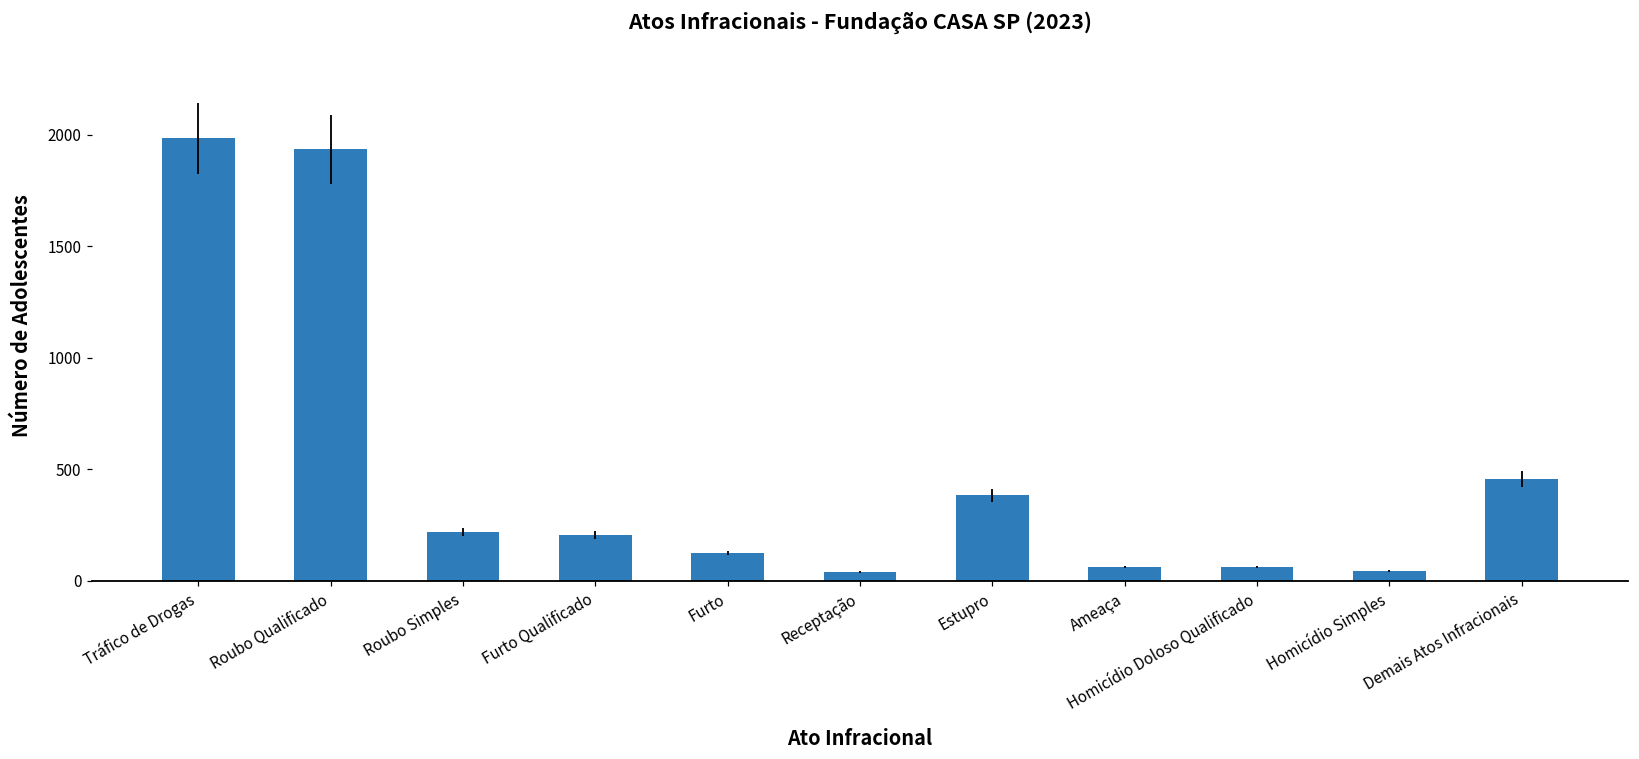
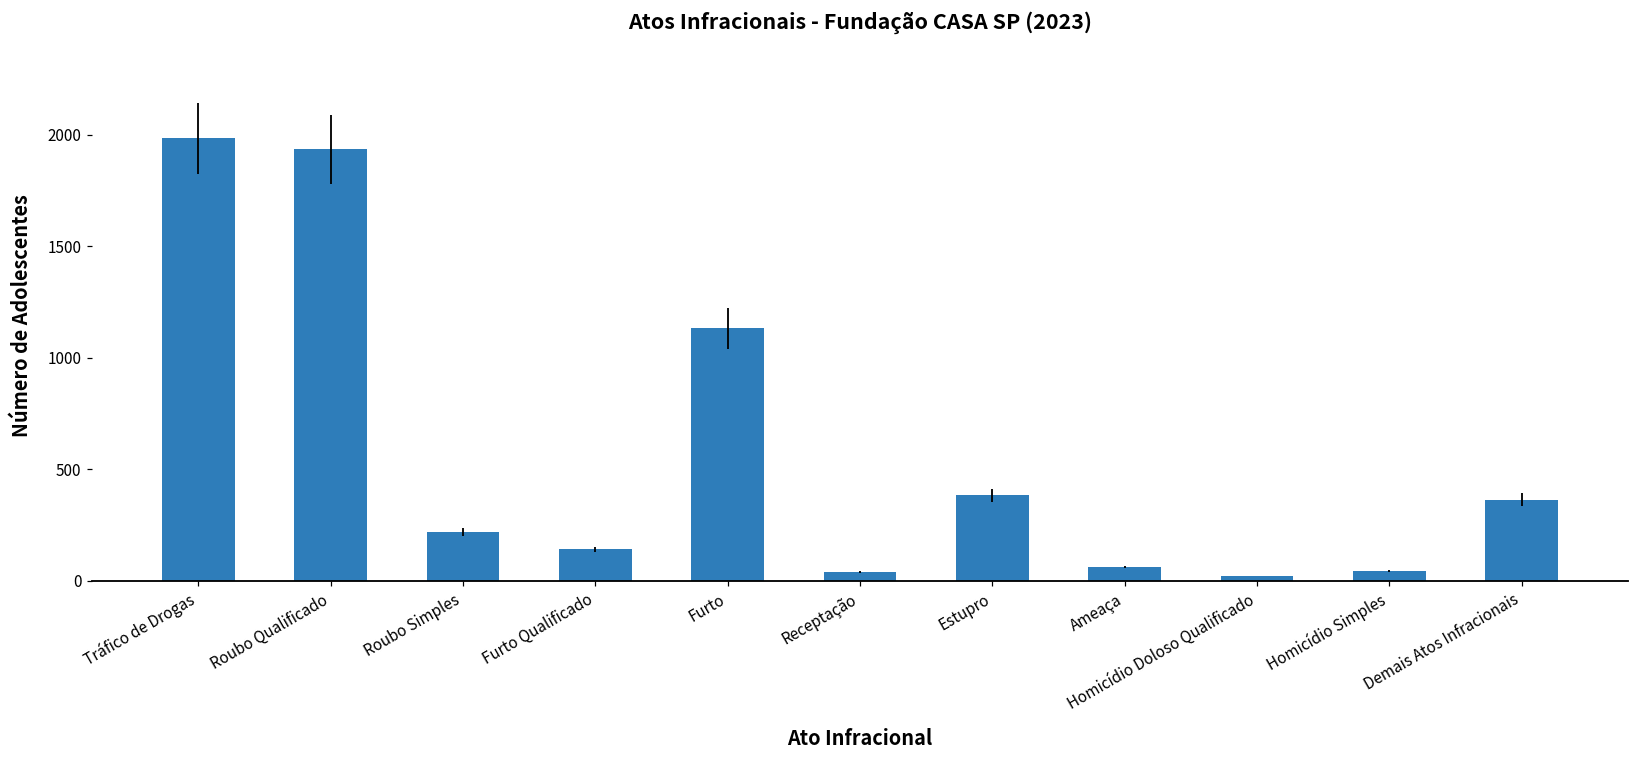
  {
    "Tráfico de Drogas": 1980,
    "Roubo Qualificado": 1940,
    "Roubo Simples": 220,
-   "Furto Qualificado": 210,
-   "Furto": 120,
+   "Furto Qualificado": 140,
+   "Furto": 1130,
    "Receptação": 40,
    "Estupro": 380,
    "Ameaça": 60,
-   "Homicídio Doloso Qualificado": 60,
+   "Homicídio Doloso Qualificado": 20,
    "Homicídio Simples": 40,
-   "Demais Atos Infracionais": 460
+   "Demais Atos Infracionais": 360
  }
